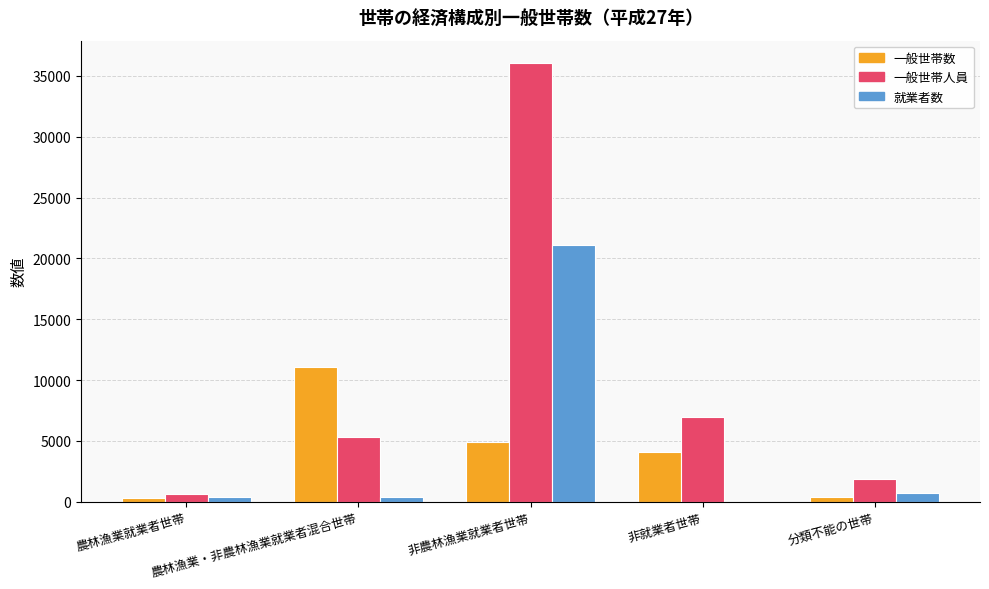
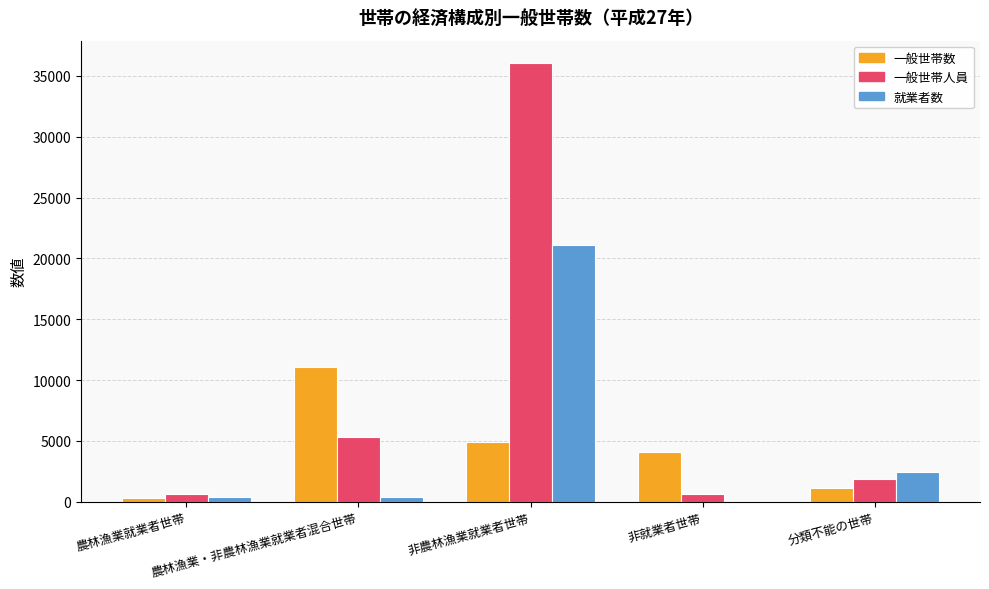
  {
    "一般世帯数": {
      "農林漁業就業者世帯": 300,
      "農林漁業・非農林漁業就業者混合世帯": 11100,
      "非農林漁業就業者世帯": 4900,
      "非就業者世帯": 4100,
-     "分類不能の世帯": 400
+     "分類不能の世帯": 1100
    },
    "一般世帯人員": {
      "農林漁業就業者世帯": 600,
      "農林漁業・非農林漁業就業者混合世帯": 5300,
      "非農林漁業就業者世帯": 36100,
-     "非就業者世帯": 7000,
+     "非就業者世帯": 700,
      "分類不能の世帯": 1900
    },
    "就業者数": {
      "農林漁業就業者世帯": 400,
      "農林漁業・非農林漁業就業者混合世帯": 400,
      "非農林漁業就業者世帯": 21100,
-     "分類不能の世帯": 700
+     "分類不能の世帯": 2400
    }
  }
